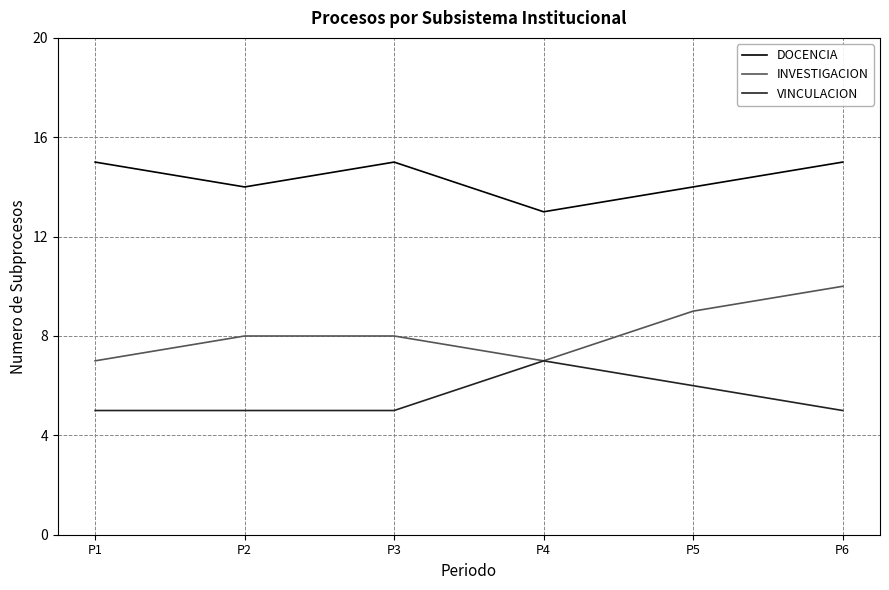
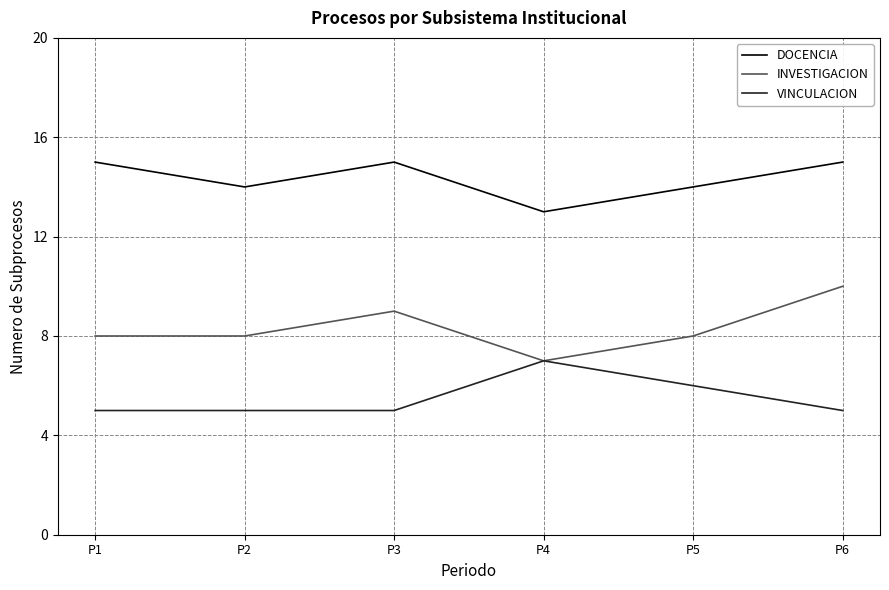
  {
    "INVESTIGACION": {
-     "P1": 7,
+     "P1": 8,
      "P2": 8,
-     "P3": 8,
-     "P5": 9,
+     "P3": 9,
+     "P5": 8,
      "P6": 10
    }
  }
